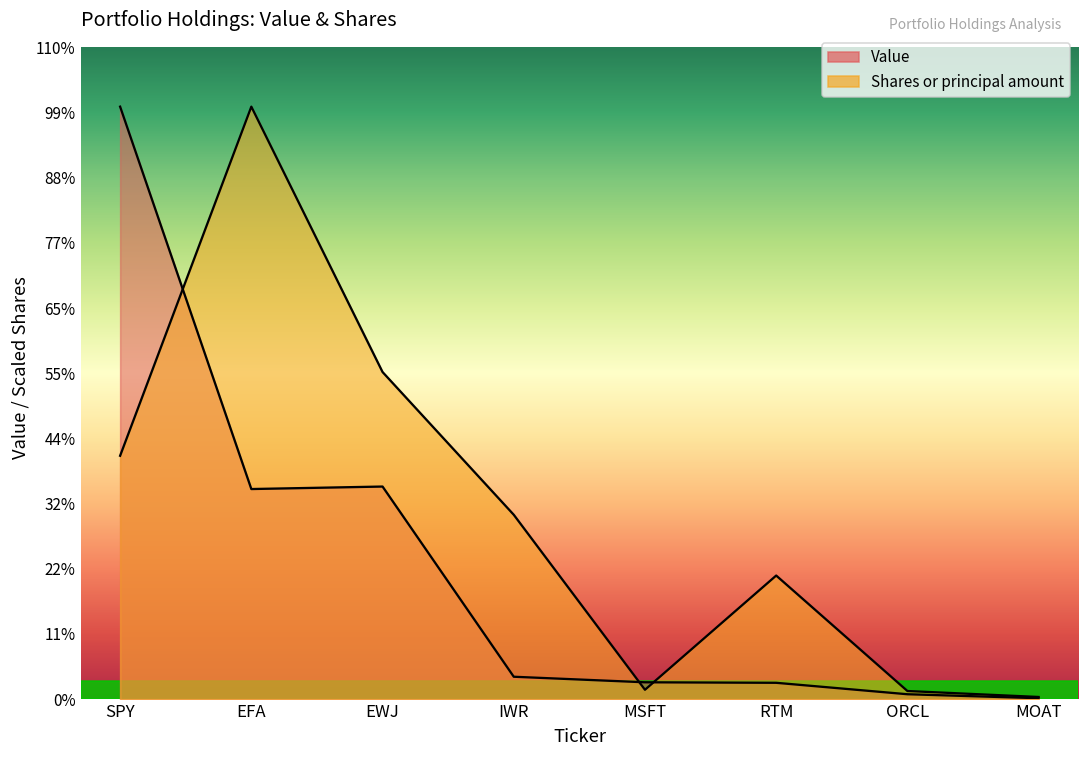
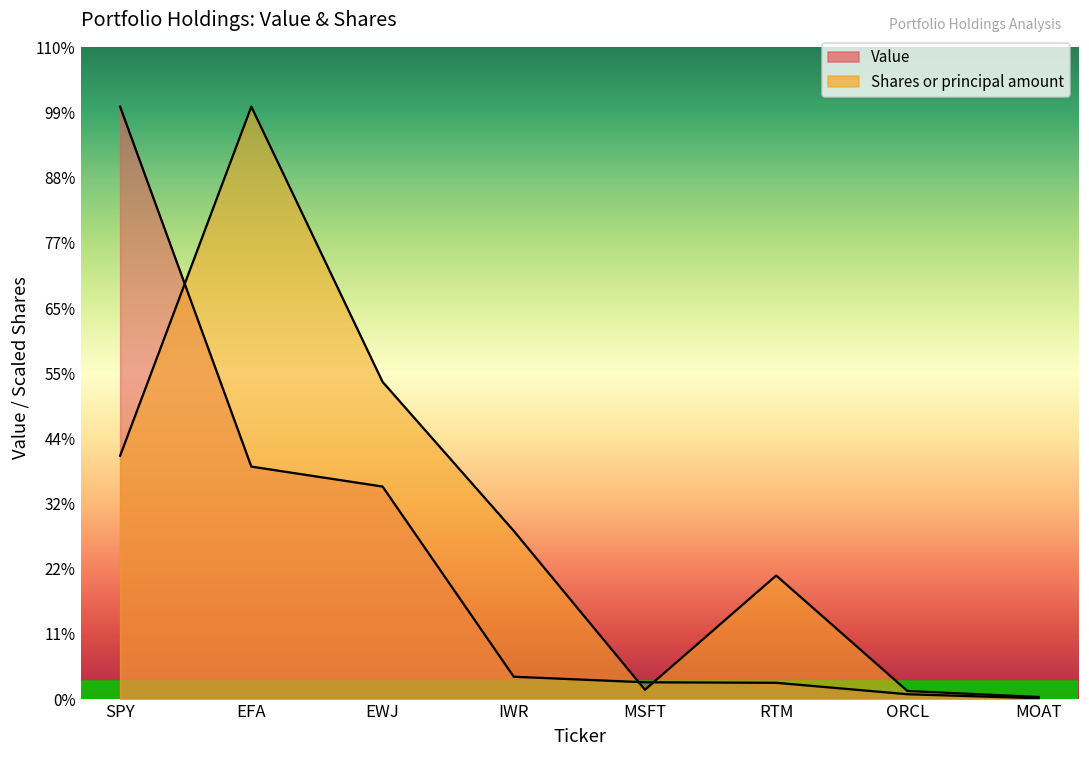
  {
    "Value": {
      "SPY": "100%",
-     "EFA": "35%",
+     "EFA": "39%",
      "EWJ": "36%",
      "IWR": "4%"
    },
    "Shares or principal amount": {
      "SPY": "41%",
      "EFA": "100%",
-     "EWJ": "55%",
-     "IWR": "31%",
+     "EWJ": "54%",
+     "IWR": "28%",
      "RTM": "21%"
    }
  }
